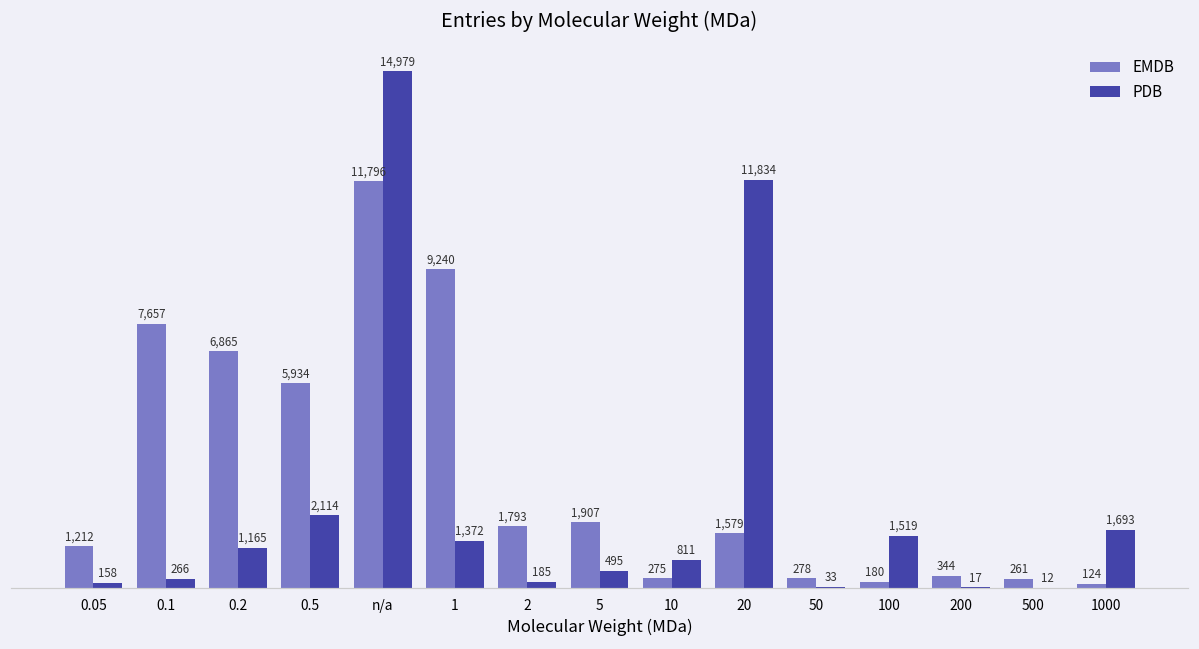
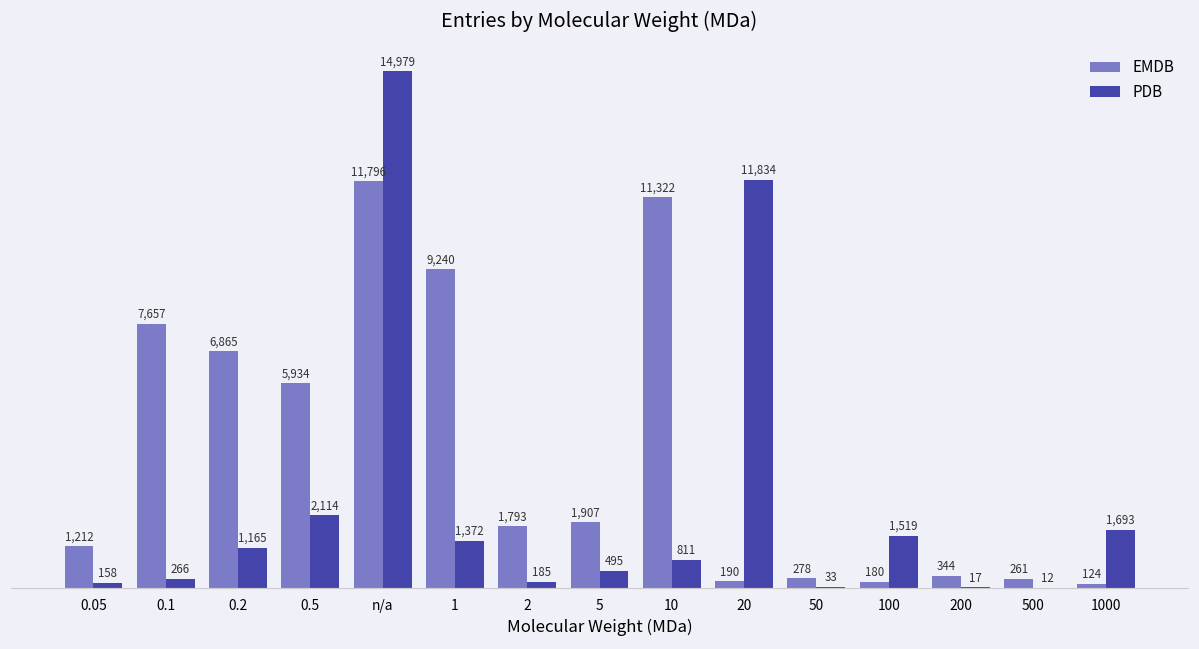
  {
    "EMDB": {
      "0.05": "1,212",
      "0.1": "7,657",
      "0.2": "6,865",
      "0.5": "5,934",
      "n/a": "11,796",
      "1": "9,240",
      "2": "1,793",
      "5": "1,907",
-     "10": "275",
-     "20": "1,579",
+     "10": "11,322",
+     "20": "190",
      "50": "278",
      "100": "180",
      "200": "344",
      "500": "261",
      "1000": "124"
    },
    "PDB": {
      "0.05": "158",
      "0.1": "266",
      "0.2": "1,165",
      "0.5": "2,114",
      "n/a": "14,979",
      "1": "1,372",
      "2": "185",
      "5": "495",
      "10": "811",
      "20": "11,834",
      "50": "33",
      "100": "1,519",
      "200": "17",
      "500": "12",
      "1000": "1,693"
    }
  }
